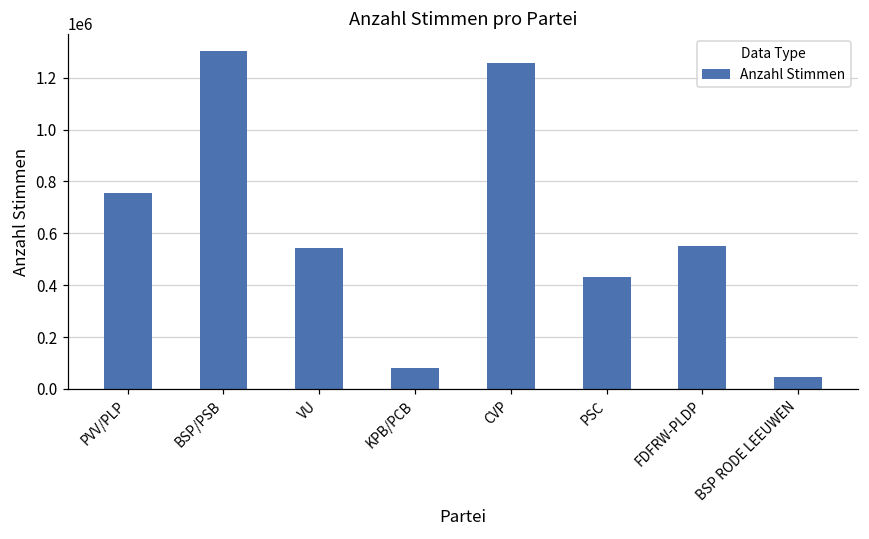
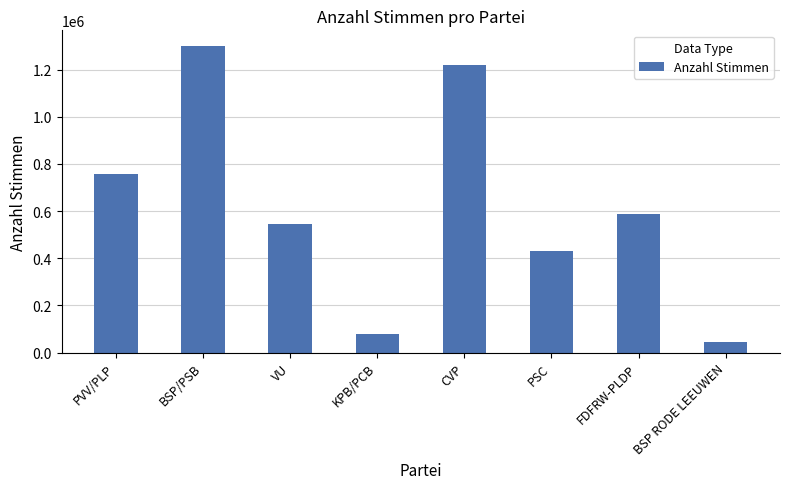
  {
    "PVV/PLP": 760000,
    "BSP/PSB": 1300000,
    "VU": 550000,
    "KPB/PCB": 80000,
-   "CVP": 1260000,
+   "CVP": 1220000,
    "PSC": 430000,
-   "FDFRW-PLDP": 550000,
+   "FDFRW-PLDP": 590000,
    "BSP RODE LEEUWEN": 50000
  }
